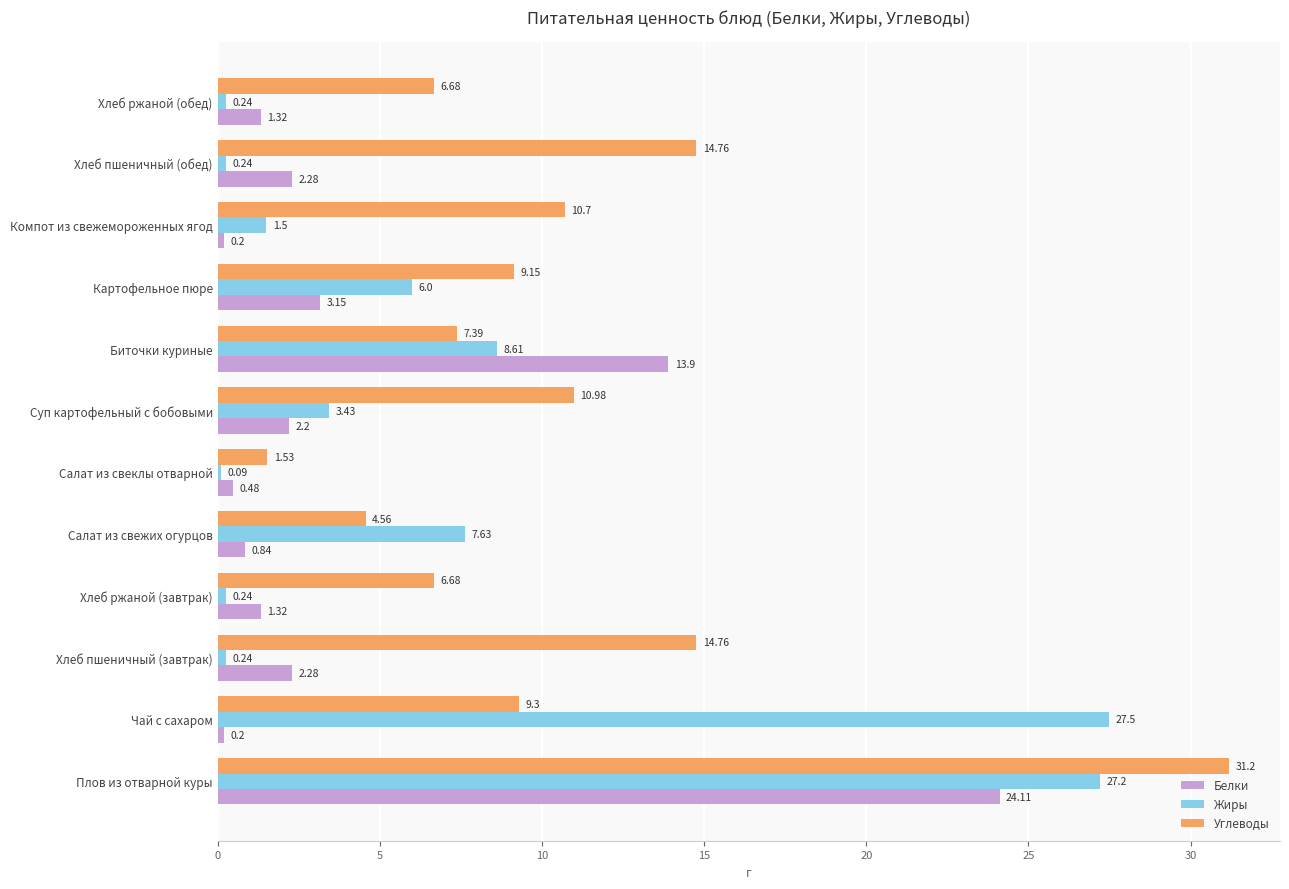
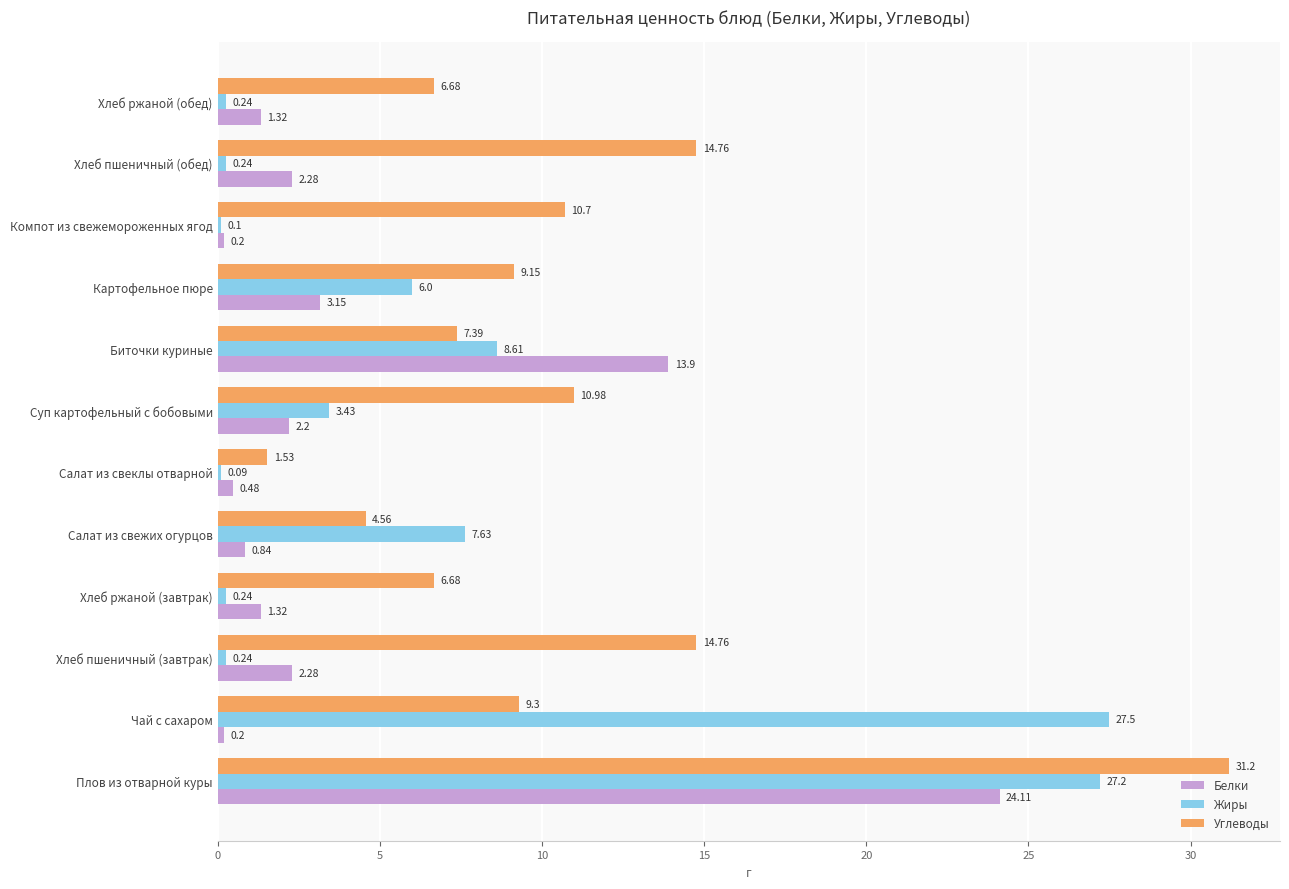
  {
    "Белки": {
      "Хлеб ржаной (обед)": 1.32,
      "Хлеб пшеничный (обед)": 2.28,
      "Компот из свежемороженных ягод": 0.2,
      "Картофельное пюре": 3.15,
      "Биточки куриные": 13.9,
      "Суп картофельный с бобовыми": 2.2,
      "Салат из свеклы отварной": 0.48,
      "Салат из свежих огурцов": 0.84,
      "Хлеб ржаной (завтрак)": 1.32,
      "Хлеб пшеничный (завтрак)": 2.28,
      "Чай с сахаром": 0.2,
      "Плов из отварной куры": 24.11
    },
    "Жиры": {
      "Хлеб ржаной (обед)": 0.24,
      "Хлеб пшеничный (обед)": 0.24,
-     "Компот из свежемороженных ягод": 1.5,
+     "Компот из свежемороженных ягод": 0.1,
      "Картофельное пюре": 6.0,
      "Биточки куриные": 8.61,
      "Суп картофельный с бобовыми": 3.43,
      "Салат из свеклы отварной": 0.09,
      "Салат из свежих огурцов": 7.63,
      "Хлеб ржаной (завтрак)": 0.24,
      "Хлеб пшеничный (завтрак)": 0.24,
      "Чай с сахаром": 27.5,
      "Плов из отварной куры": 27.2
    },
    "Углеводы": {
      "Хлеб ржаной (обед)": 6.68,
      "Хлеб пшеничный (обед)": 14.76,
      "Компот из свежемороженных ягод": 10.7,
      "Картофельное пюре": 9.15,
      "Биточки куриные": 7.39,
      "Суп картофельный с бобовыми": 10.98,
      "Салат из свеклы отварной": 1.53,
      "Салат из свежих огурцов": 4.56,
      "Хлеб ржаной (завтрак)": 6.68,
      "Хлеб пшеничный (завтрак)": 14.76,
      "Чай с сахаром": 9.3,
      "Плов из отварной куры": 31.2
    }
  }
